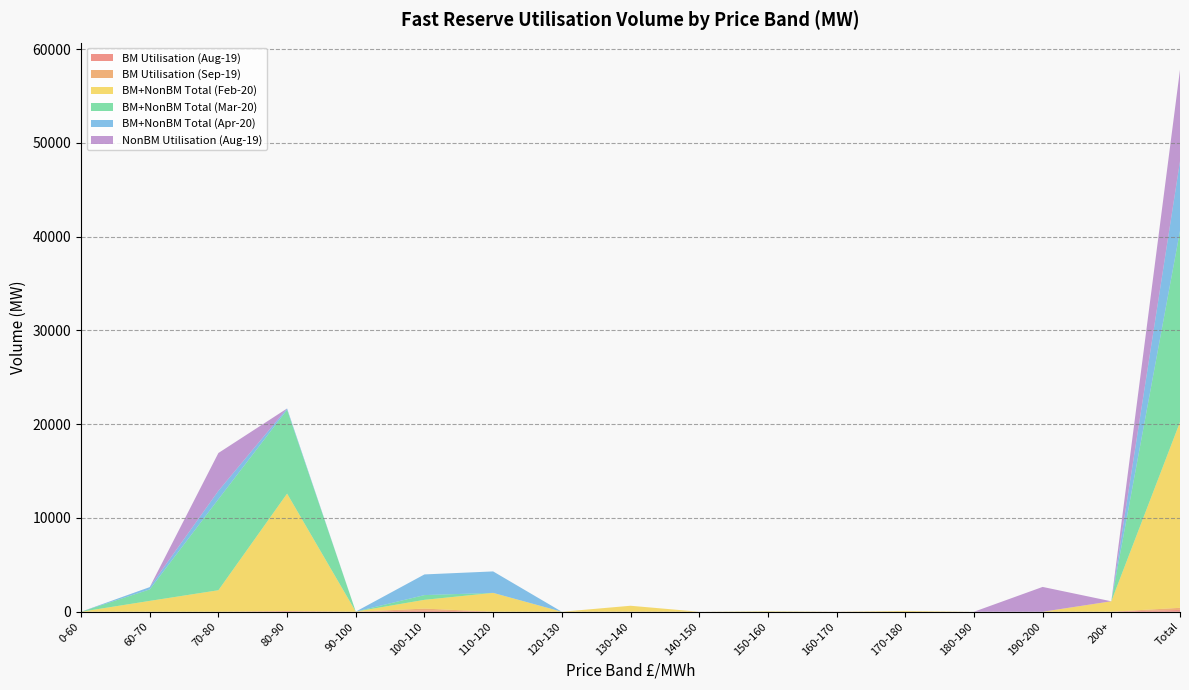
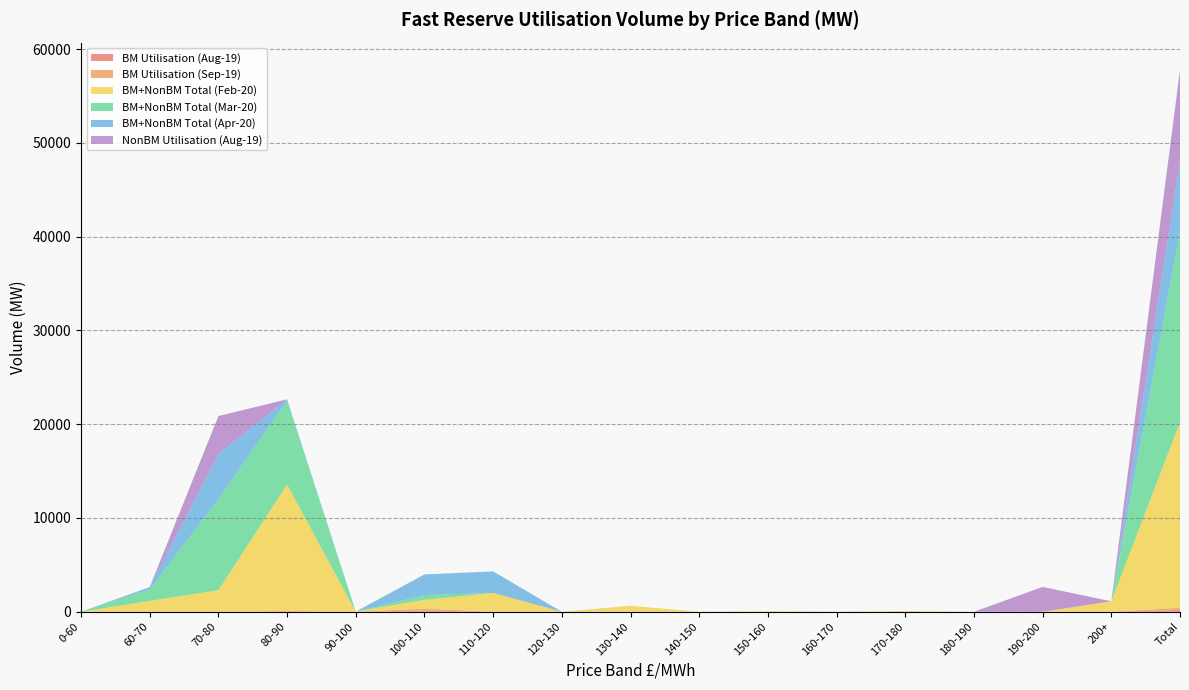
  {
    "BM+NonBM Total (Feb-20)": {
      "60-70": 1000,
      "70-80": 2000,
-     "80-90": 13000,
+     "80-90": 14000,
      "100-110": 1000,
      "Total": 20000
    },
    "BM+NonBM Total (Mar-20)": {
      "70-80": 10000,
      "100-110": 1000,
      "Total": 20000
    },
    "BM+NonBM Total (Apr-20)": {
-     "70-80": 1000,
+     "70-80": 5000,
      "Total": 7000
    },
    "NonBM Utilisation (Aug-19)": {
      "70-80": 4000,
      "190-200": 3000,
      "Total": 10000
    }
  }
